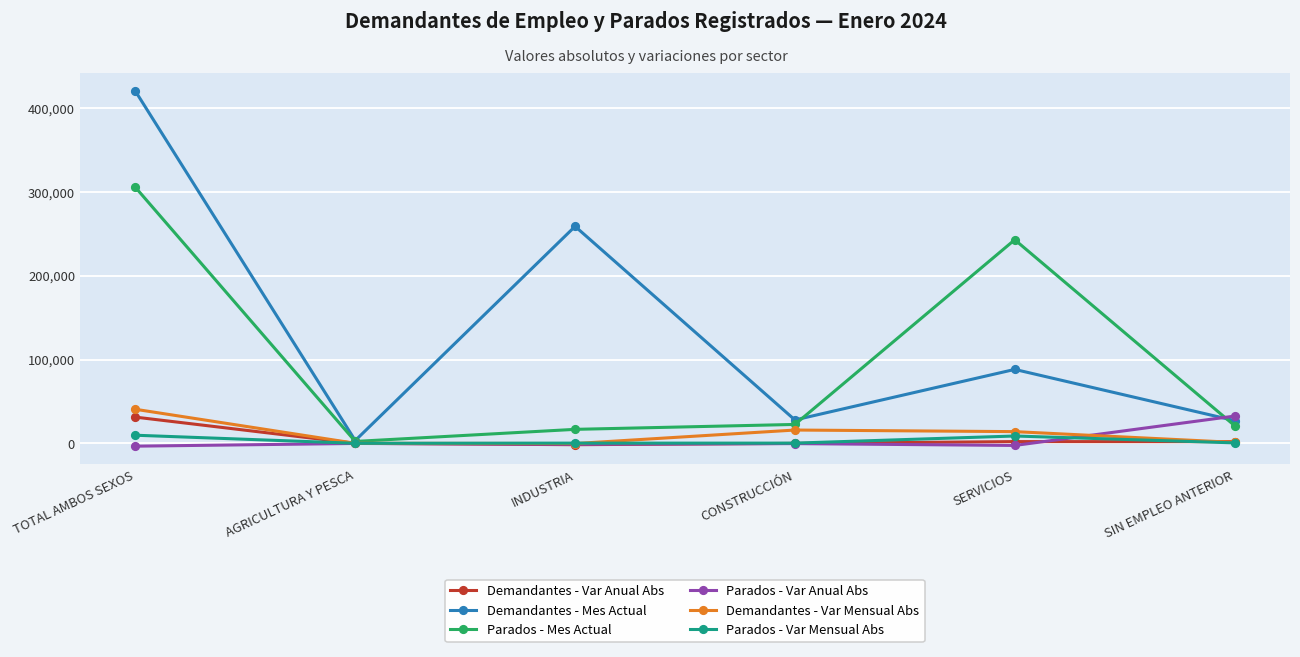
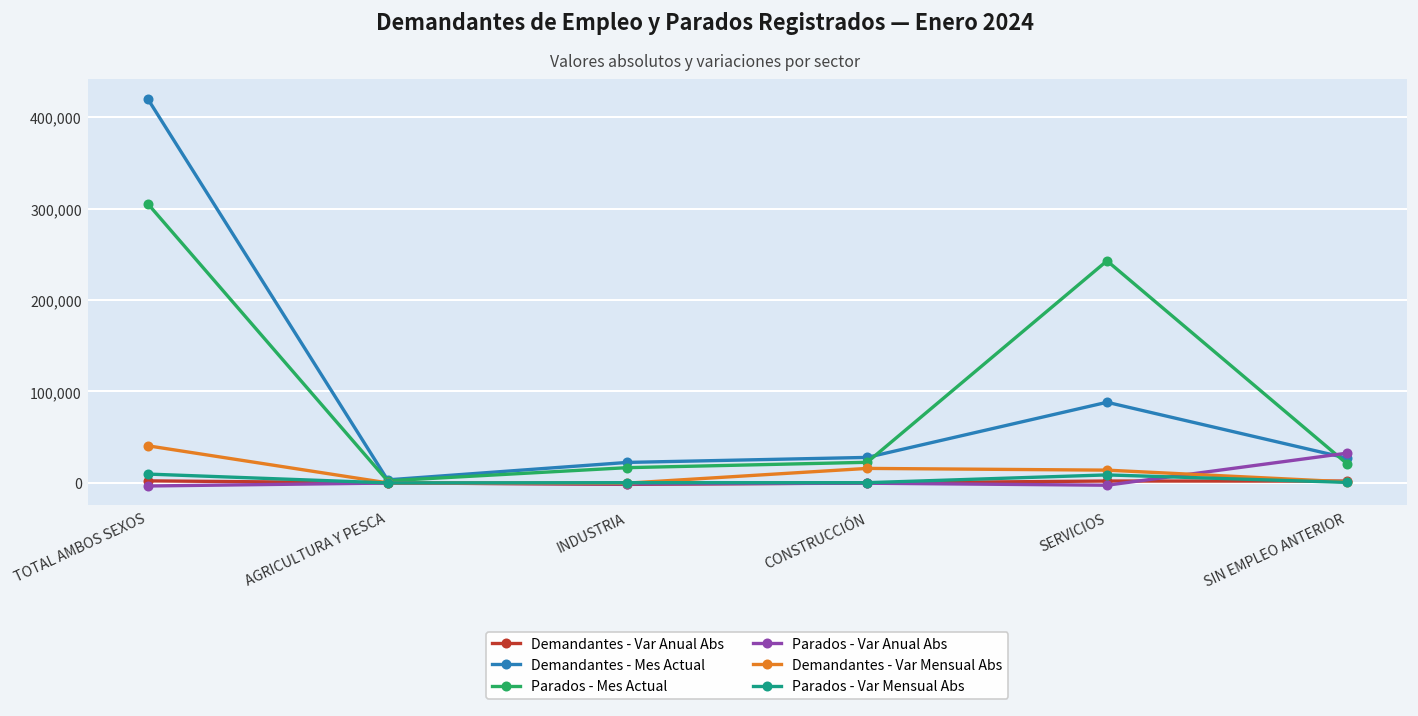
  {
    "Demandantes - Var Anual Abs": {
-     "TOTAL AMBOS SEXOS": "30,000",
+     "TOTAL AMBOS SEXOS": "0",
      "SERVICIOS": "0"
    },
    "Demandantes - Mes Actual": {
      "TOTAL AMBOS SEXOS": "420,000",
-     "INDUSTRIA": "260,000",
+     "INDUSTRIA": "20,000",
      "CONSTRUCCIÓN": "30,000",
      "SERVICIOS": "90,000",
      "SIN EMPLEO ANTERIOR": "30,000"
    },
    "Parados - Var Anual Abs": {
      "TOTAL AMBOS SEXOS": "0",
      "SERVICIOS": "0",
      "SIN EMPLEO ANTERIOR": "30,000"
    },
    "Demandantes - Var Mensual Abs": {
      "TOTAL AMBOS SEXOS": "40,000",
      "CONSTRUCCIÓN": "20,000",
      "SERVICIOS": "10,000"
    }
  }
